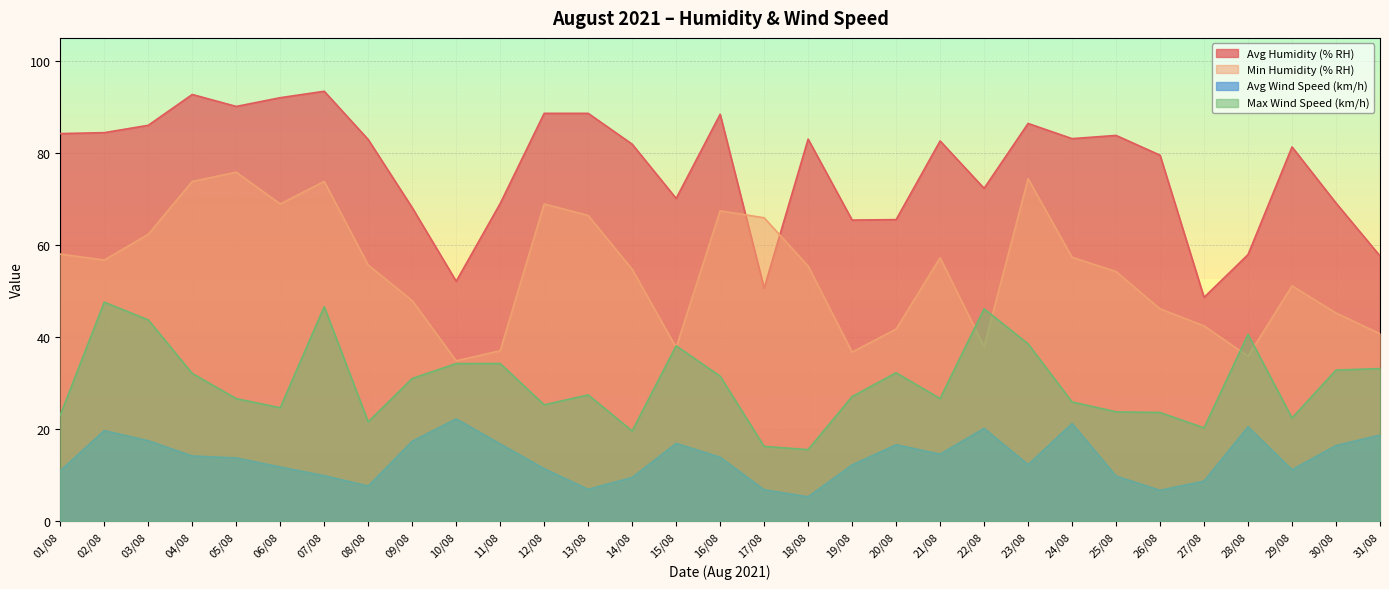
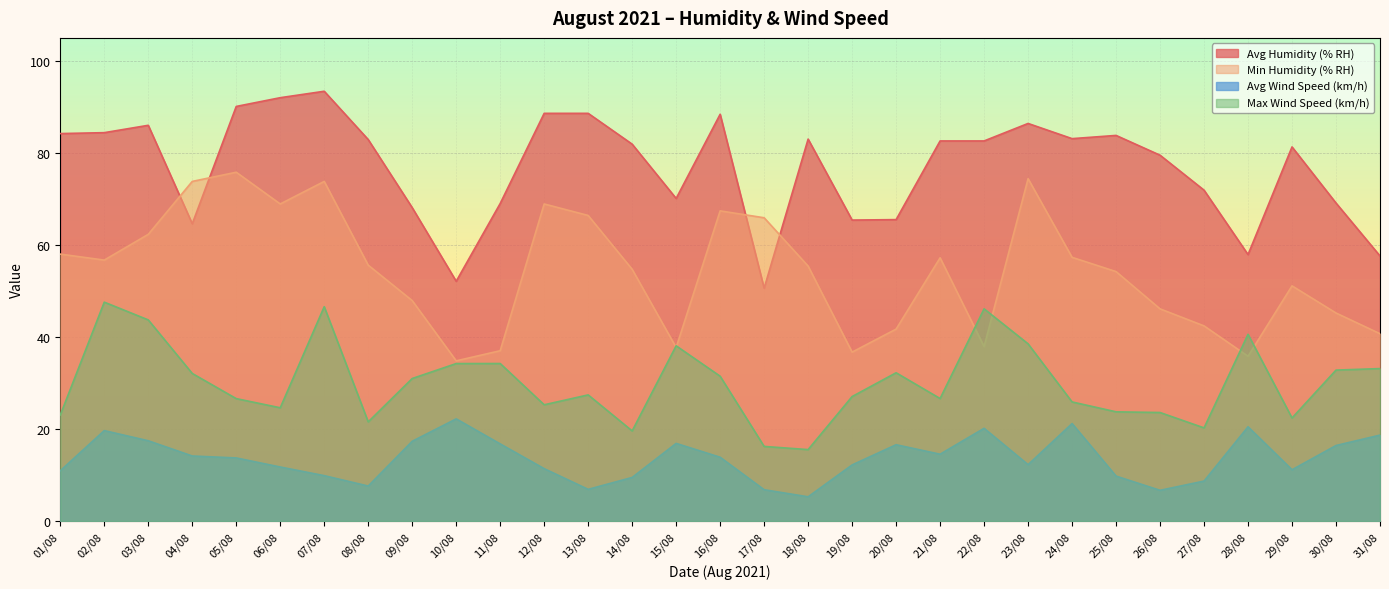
  {
    "Avg Humidity (% RH)": {
      "01/08": 84,
      "02/08": 84,
      "03/08": 86,
-     "04/08": 93,
+     "04/08": 65,
      "05/08": 90,
      "06/08": 92,
      "07/08": 93,
      "08/08": 83,
      "09/08": 68,
      "10/08": 52,
      "11/08": 69,
      "12/08": 89,
      "13/08": 89,
      "14/08": 82,
      "15/08": 70,
      "16/08": 88,
      "17/08": 51,
      "18/08": 83,
      "19/08": 65,
      "20/08": 66,
      "21/08": 83,
-     "22/08": 72,
+     "22/08": 83,
      "23/08": 86,
      "24/08": 83,
      "25/08": 84,
      "26/08": 80,
-     "27/08": 49,
+     "27/08": 72,
      "28/08": 58,
      "29/08": 81,
      "30/08": 69,
      "31/08": 58
    },
    "Min Humidity (% RH)": {
      "01/08": 58,
      "02/08": 57,
      "03/08": 62,
      "04/08": 74,
      "05/08": 76,
      "06/08": 69,
      "07/08": 74,
      "08/08": 56,
      "09/08": 48,
      "10/08": 35,
      "11/08": 37,
      "12/08": 69,
      "13/08": 66,
      "14/08": 55,
      "16/08": 67,
      "17/08": 66,
      "18/08": 55,
      "19/08": 37,
      "20/08": 42,
      "21/08": 57,
      "22/08": 38,
      "23/08": 74,
      "24/08": 57,
      "25/08": 54,
      "26/08": 46,
      "27/08": 42,
      "28/08": 36,
      "29/08": 51,
      "30/08": 45,
      "31/08": 41
    },
    "Avg Wind Speed (km/h)": {
      "01/08": 11,
      "02/08": 20,
      "03/08": 17,
      "04/08": 14,
      "05/08": 14,
      "06/08": 12,
      "07/08": 10,
      "08/08": 8,
      "09/08": 17,
      "10/08": 22,
      "11/08": 17,
      "12/08": 11,
      "13/08": 7,
      "14/08": 9,
      "15/08": 17,
      "16/08": 14,
      "17/08": 7,
      "18/08": 5,
      "19/08": 12,
      "20/08": 17,
      "21/08": 15,
      "22/08": 20,
      "23/08": 12,
      "24/08": 21,
      "25/08": 10,
      "26/08": 7,
      "27/08": 9,
      "28/08": 20,
      "29/08": 11,
      "30/08": 16,
      "31/08": 19
    },
    "Max Wind Speed (km/h)": {
      "01/08": 23,
      "02/08": 48,
      "03/08": 44,
      "04/08": 32,
      "05/08": 27,
      "06/08": 25,
      "07/08": 47,
      "08/08": 22,
      "09/08": 31,
      "10/08": 34,
      "11/08": 34,
      "12/08": 25,
      "13/08": 27,
      "14/08": 20,
      "16/08": 31,
      "17/08": 16,
      "18/08": 16,
      "19/08": 27,
      "20/08": 32,
      "21/08": 27,
      "22/08": 46,
      "23/08": 39,
      "24/08": 26,
      "25/08": 24,
      "26/08": 24,
      "27/08": 20,
      "28/08": 41,
      "29/08": 22,
      "30/08": 33,
      "31/08": 33
    }
  }
